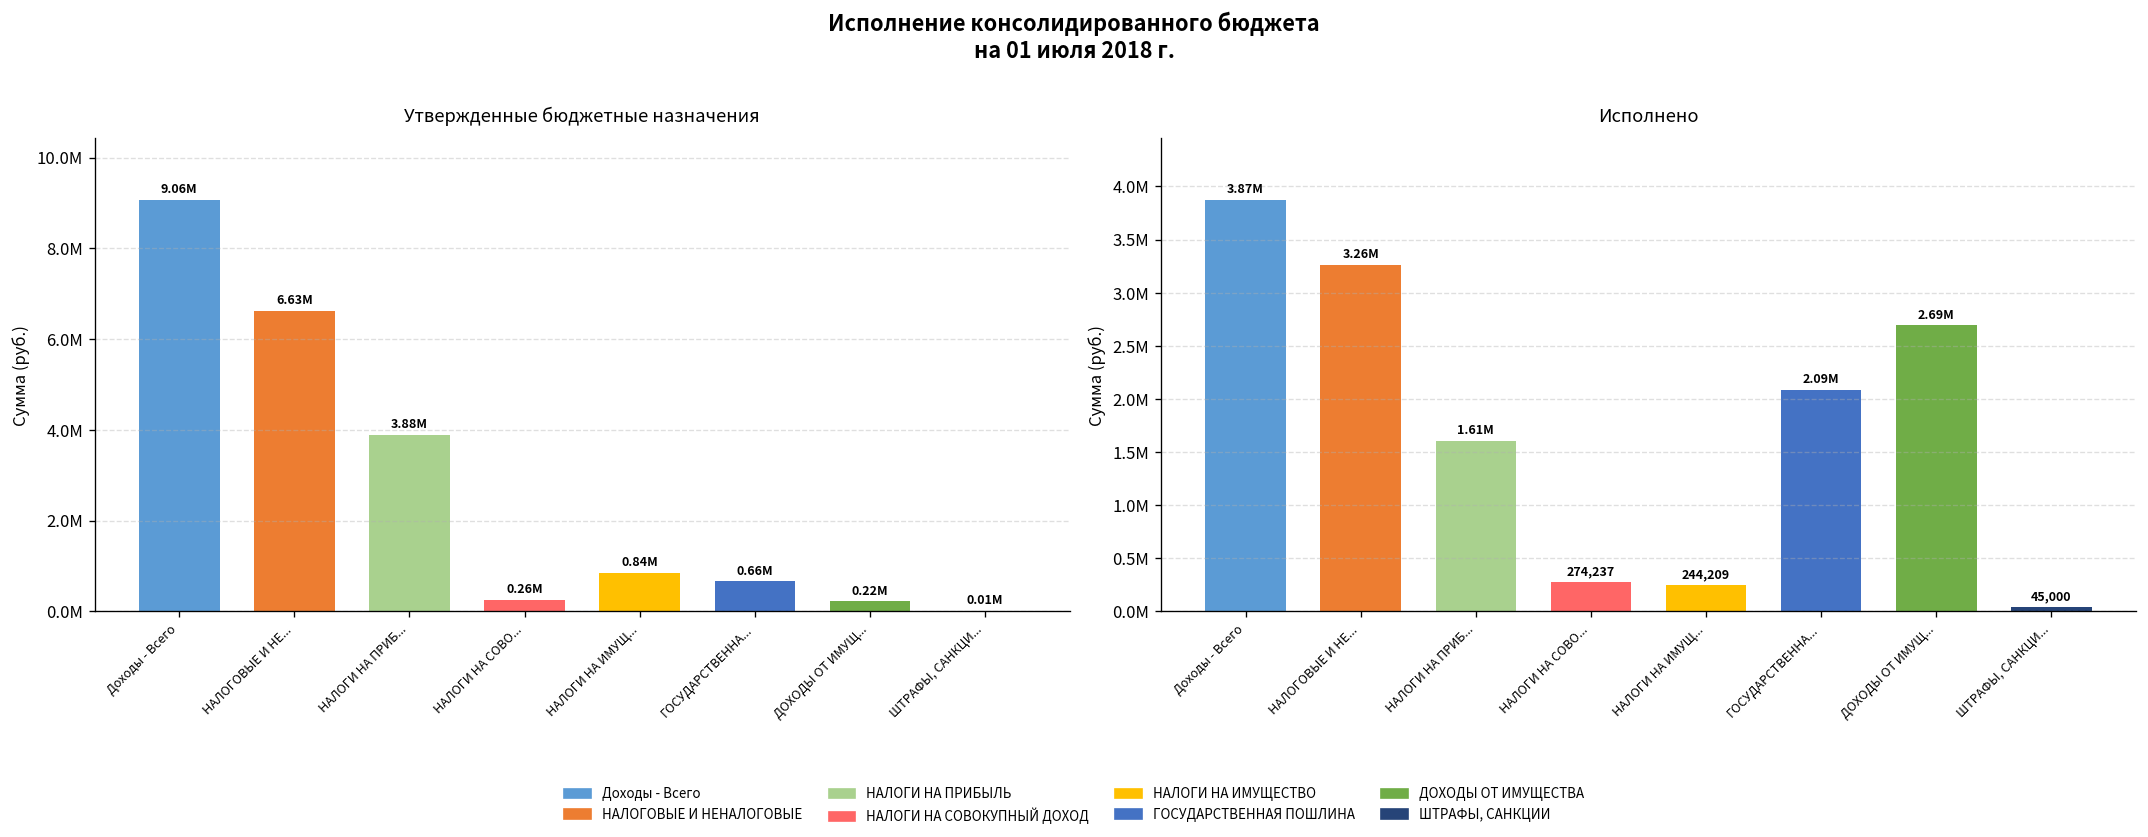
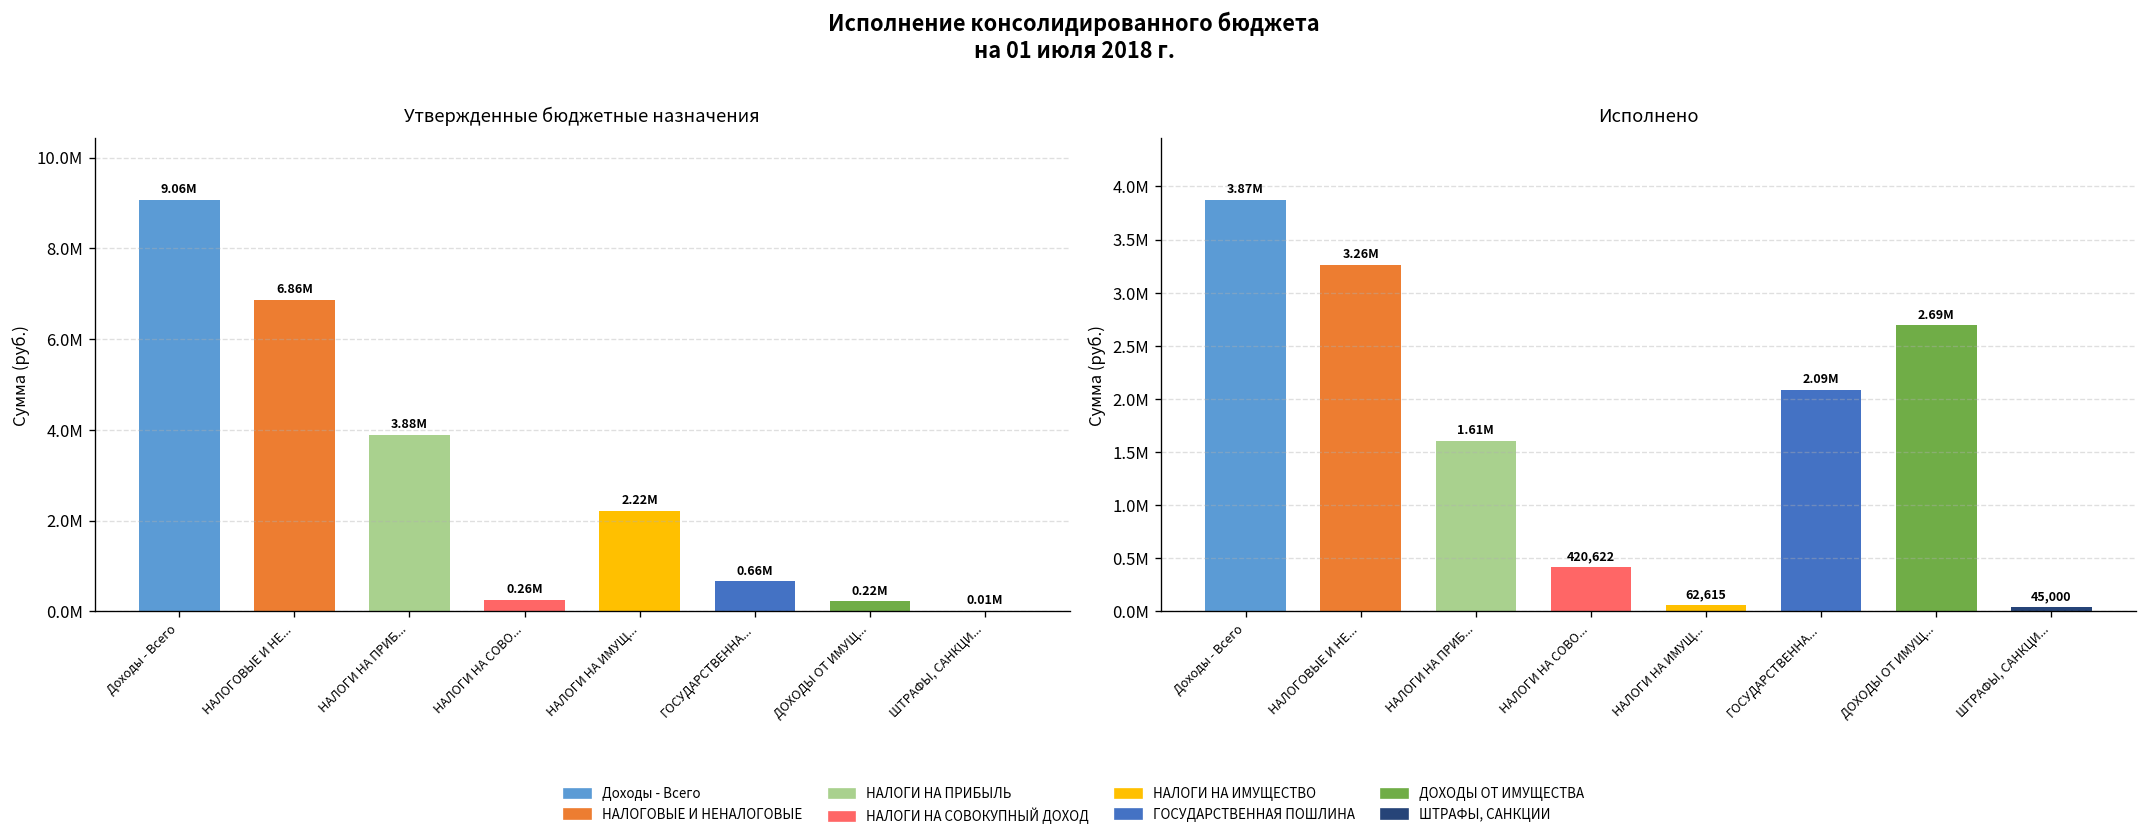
  {
    "Утвержденные бюджетные назначения": {
      "Доходы - Всего": "9.06M",
-     "НАЛОГОВЫЕ И НЕ...": "6.63M",
+     "НАЛОГОВЫЕ И НЕ...": "6.86M",
      "НАЛОГИ НА ПРИБ...": "3.88M",
      "НАЛОГИ НА СОВО...": "0.26M",
-     "НАЛОГИ НА ИМУЩ...": "0.84M",
+     "НАЛОГИ НА ИМУЩ...": "2.22M",
      "ГОСУДАРСТВЕННА...": "0.66M",
      "ДОХОДЫ ОТ ИМУЩ...": "0.22M",
      "ШТРАФЫ, САНКЦИ...": "0.01M"
    },
    "Исполнено": {
      "Доходы - Всего": "3.87M",
      "НАЛОГОВЫЕ И НЕ...": "3.26M",
      "НАЛОГИ НА ПРИБ...": "1.61M",
-     "НАЛОГИ НА СОВО...": "274,237",
-     "НАЛОГИ НА ИМУЩ...": "244,209",
+     "НАЛОГИ НА СОВО...": "420,622",
+     "НАЛОГИ НА ИМУЩ...": "62,615",
      "ГОСУДАРСТВЕННА...": "2.09M",
      "ДОХОДЫ ОТ ИМУЩ...": "2.69M",
      "ШТРАФЫ, САНКЦИ...": "45,000"
    }
  }
